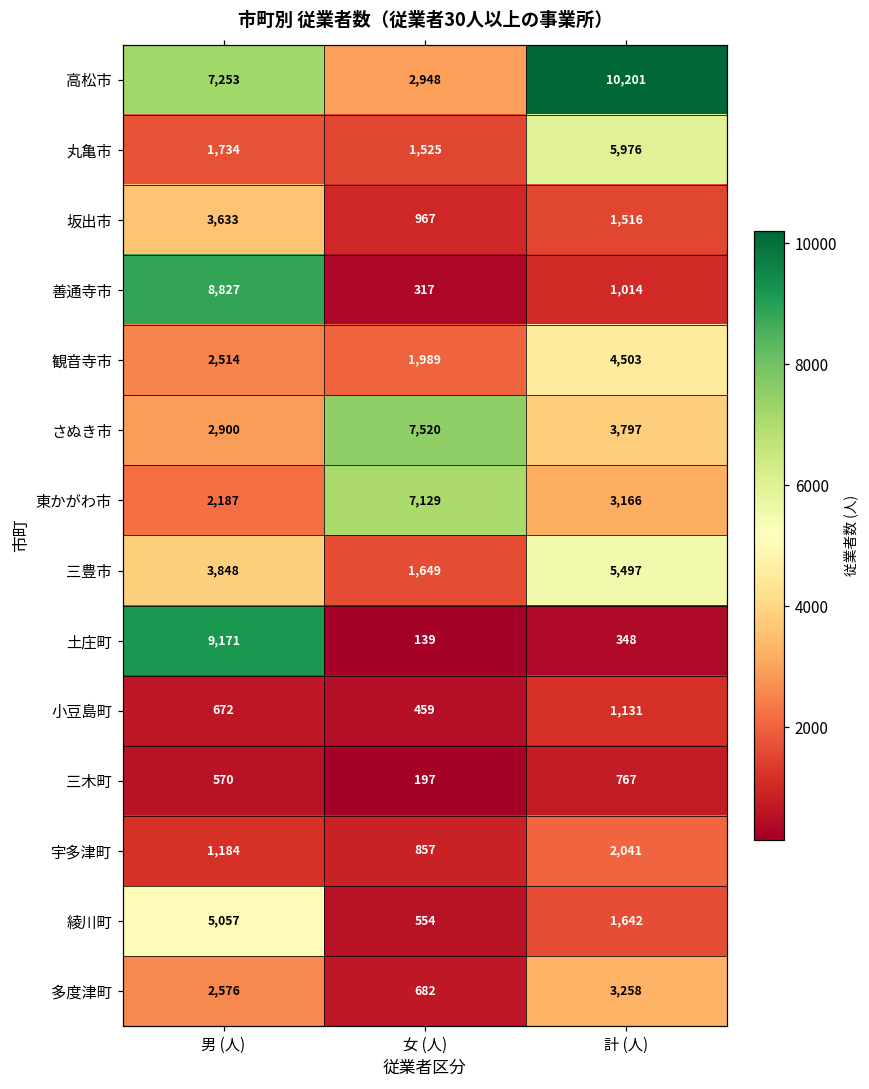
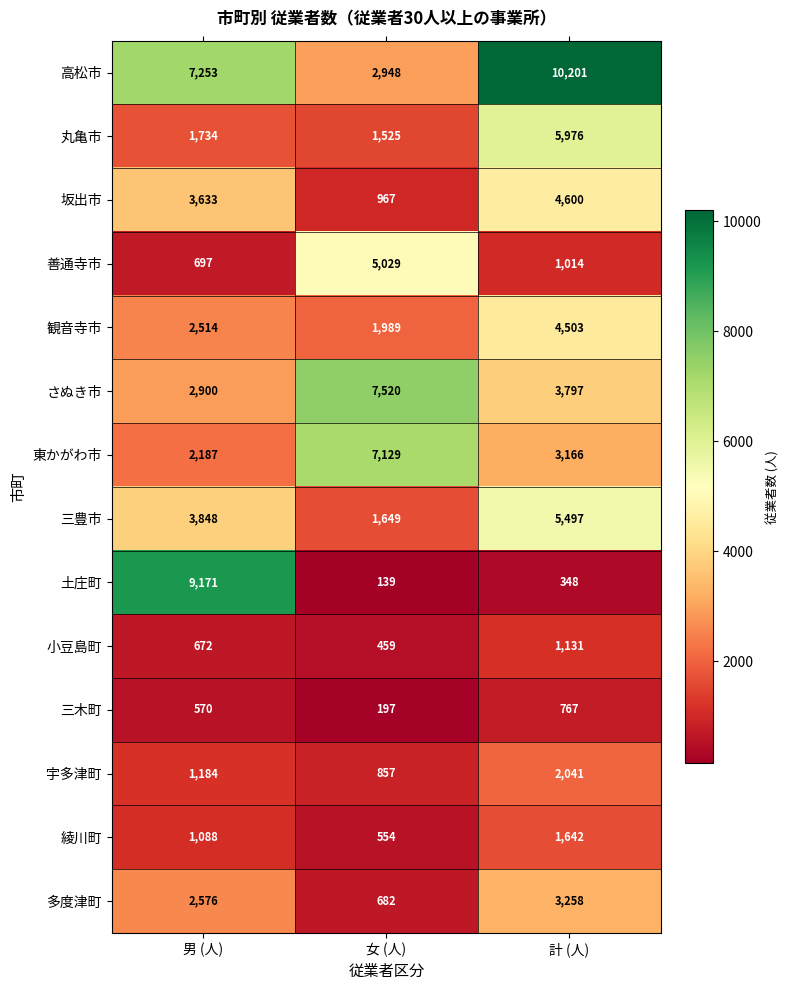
  {
    "高松市": {
      "男 (人)": "7,253",
      "女 (人)": "2,948",
      "計 (人)": "10,201"
    },
    "丸亀市": {
      "男 (人)": "1,734",
      "女 (人)": "1,525",
      "計 (人)": "5,976"
    },
    "坂出市": {
      "男 (人)": "3,633",
      "女 (人)": "967",
-     "計 (人)": "1,516"
+     "計 (人)": "4,600"
    },
    "善通寺市": {
-     "男 (人)": "8,827",
-     "女 (人)": "317",
+     "男 (人)": "697",
+     "女 (人)": "5,029",
      "計 (人)": "1,014"
    },
    "観音寺市": {
      "男 (人)": "2,514",
      "女 (人)": "1,989",
      "計 (人)": "4,503"
    },
    "さぬき市": {
      "男 (人)": "2,900",
      "女 (人)": "7,520",
      "計 (人)": "3,797"
    },
    "東かがわ市": {
      "男 (人)": "2,187",
      "女 (人)": "7,129",
      "計 (人)": "3,166"
    },
    "三豊市": {
      "男 (人)": "3,848",
      "女 (人)": "1,649",
      "計 (人)": "5,497"
    },
    "土庄町": {
      "男 (人)": "9,171",
      "女 (人)": "139",
      "計 (人)": "348"
    },
    "小豆島町": {
      "男 (人)": "672",
      "女 (人)": "459",
      "計 (人)": "1,131"
    },
    "三木町": {
      "男 (人)": "570",
      "女 (人)": "197",
      "計 (人)": "767"
    },
    "宇多津町": {
      "男 (人)": "1,184",
      "女 (人)": "857",
      "計 (人)": "2,041"
    },
    "綾川町": {
-     "男 (人)": "5,057",
+     "男 (人)": "1,088",
      "女 (人)": "554",
      "計 (人)": "1,642"
    },
    "多度津町": {
      "男 (人)": "2,576",
      "女 (人)": "682",
      "計 (人)": "3,258"
    }
  }
